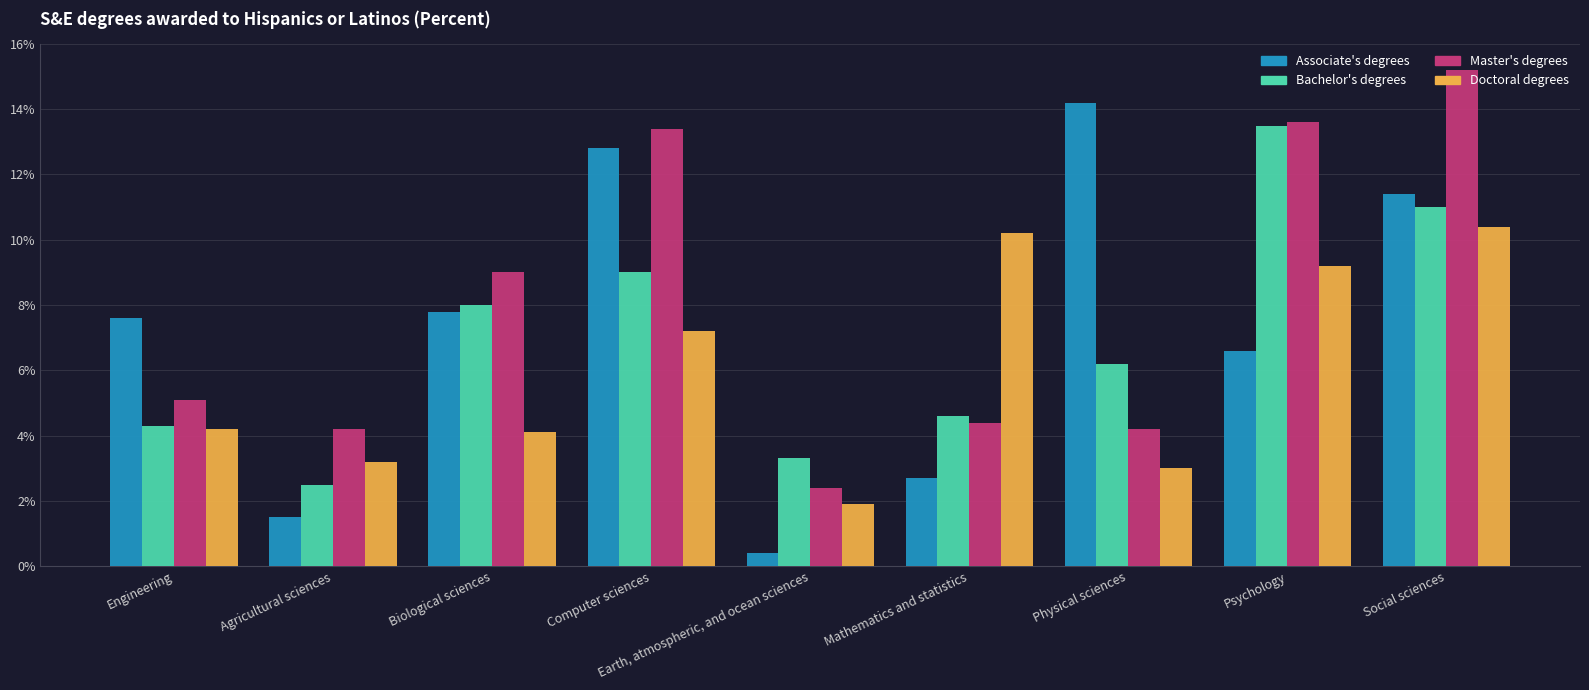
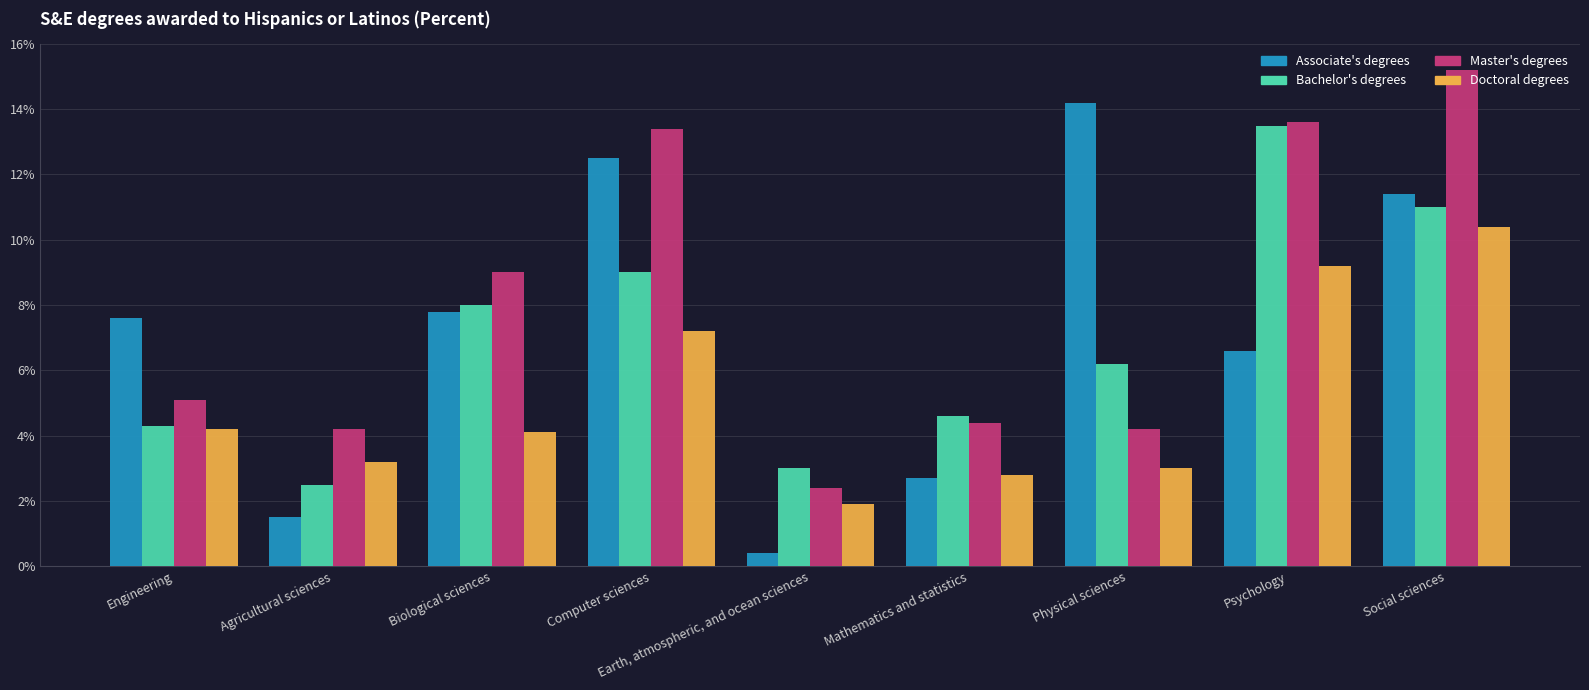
  {
    "Associate's degrees": {
      "Engineering": "7.6%",
      "Agricultural sciences": "1.5%",
      "Biological sciences": "7.8%",
-     "Computer sciences": "12.8%",
+     "Computer sciences": "12.5%",
      "Earth, atmospheric, and ocean sciences": "0.4%",
      "Mathematics and statistics": "2.7%",
      "Physical sciences": "14.2%",
      "Psychology": "6.6%",
      "Social sciences": "11.4%"
    },
    "Bachelor's degrees": {
      "Engineering": "4.3%",
      "Agricultural sciences": "2.5%",
      "Biological sciences": "8.0%",
      "Computer sciences": "9.0%",
-     "Earth, atmospheric, and ocean sciences": "3.3%",
+     "Earth, atmospheric, and ocean sciences": "3.0%",
      "Mathematics and statistics": "4.6%",
      "Physical sciences": "6.2%",
      "Psychology": "13.5%",
      "Social sciences": "11.0%"
    },
    "Master's degrees": {
      "Engineering": "5.1%",
      "Agricultural sciences": "4.2%",
      "Biological sciences": "9.0%",
      "Computer sciences": "13.4%",
      "Earth, atmospheric, and ocean sciences": "2.4%",
      "Mathematics and statistics": "4.4%",
      "Physical sciences": "4.2%",
      "Psychology": "13.6%",
      "Social sciences": "15.2%"
    },
    "Doctoral degrees": {
      "Engineering": "4.2%",
      "Agricultural sciences": "3.2%",
      "Biological sciences": "4.1%",
      "Computer sciences": "7.2%",
      "Earth, atmospheric, and ocean sciences": "1.9%",
-     "Mathematics and statistics": "10.2%",
+     "Mathematics and statistics": "2.8%",
      "Physical sciences": "3.0%",
      "Psychology": "9.2%",
      "Social sciences": "10.4%"
    }
  }
